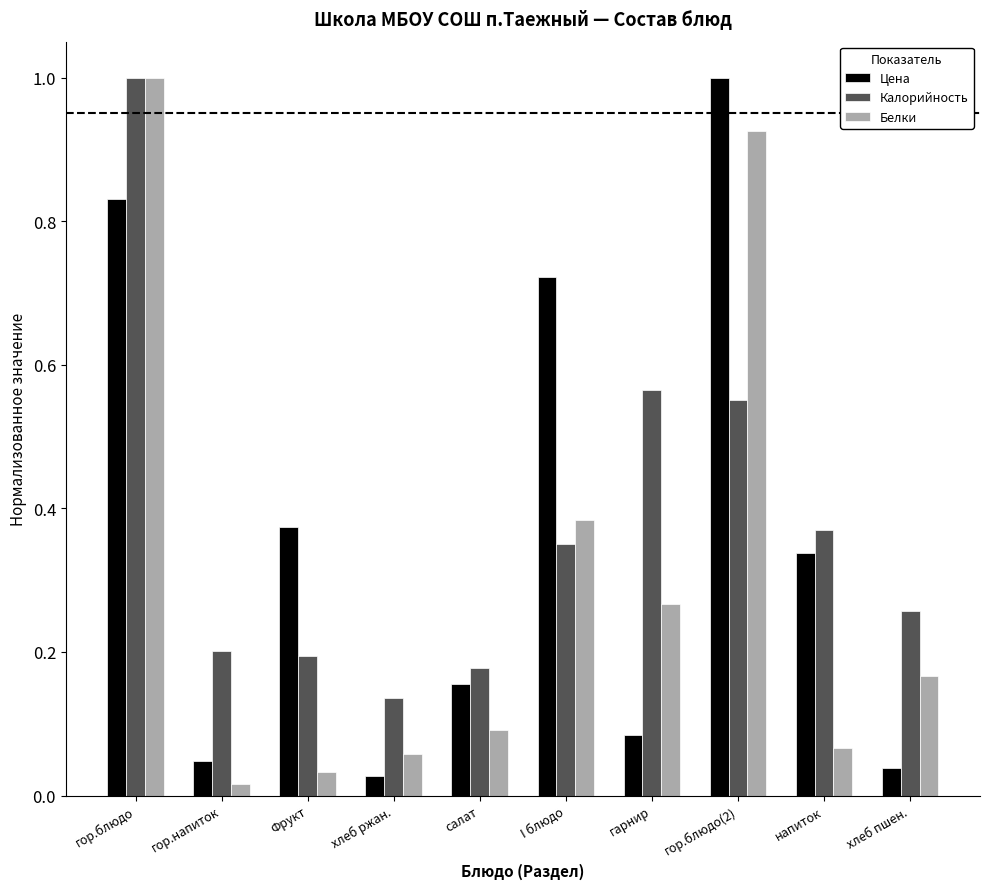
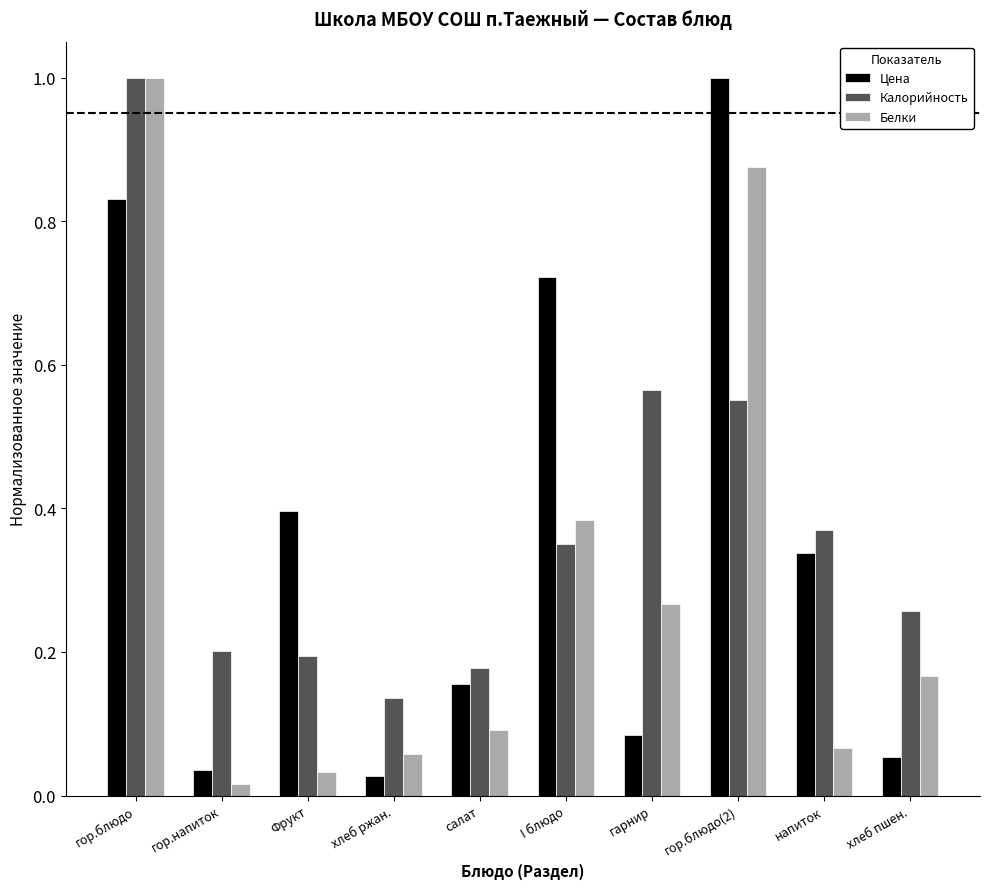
  {
    "Цена": {
      "гор.блюдо": 0.83,
-     "гор.напиток": 0.05,
-     "Фрукт": 0.37,
+     "гор.напиток": 0.04,
+     "Фрукт": 0.40,
      "хлеб ржан.": 0.03,
      "салат": 0.16,
      "I блюдо": 0.72,
      "гарнир": 0.08,
      "гор.блюдо(2)": 1.00,
      "напиток": 0.34,
-     "хлеб пшен.": 0.04
+     "хлеб пшен.": 0.05
    },
    "Калорийность": {
      "гор.блюдо": 1.00,
      "гор.напиток": 0.20,
      "Фрукт": 0.19,
      "хлеб ржан.": 0.14,
      "салат": 0.18,
      "I блюдо": 0.35,
      "гарнир": 0.56,
      "гор.блюдо(2)": 0.55,
      "напиток": 0.37,
      "хлеб пшен.": 0.26
    },
    "Белки": {
      "гор.блюдо": 1.00,
      "гор.напиток": 0.02,
      "Фрукт": 0.03,
      "хлеб ржан.": 0.06,
      "салат": 0.09,
      "I блюдо": 0.38,
      "гарнир": 0.27,
-     "гор.блюдо(2)": 0.92,
+     "гор.блюдо(2)": 0.88,
      "напиток": 0.07,
      "хлеб пшен.": 0.17
    }
  }
